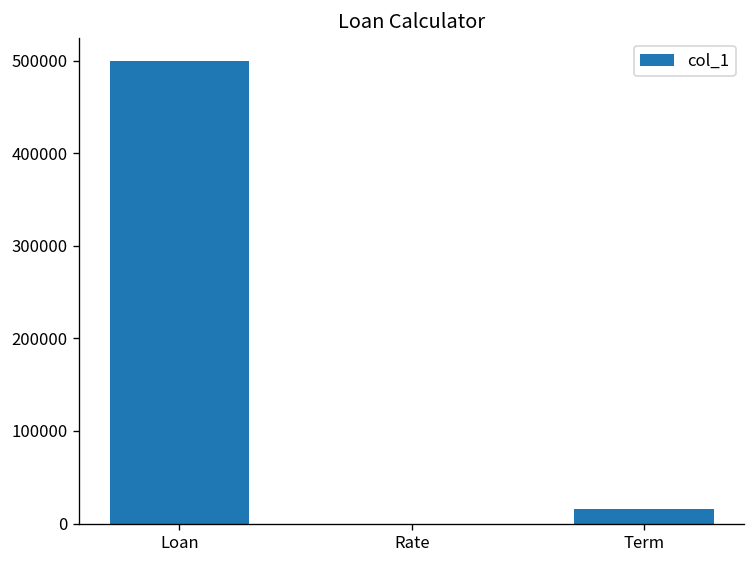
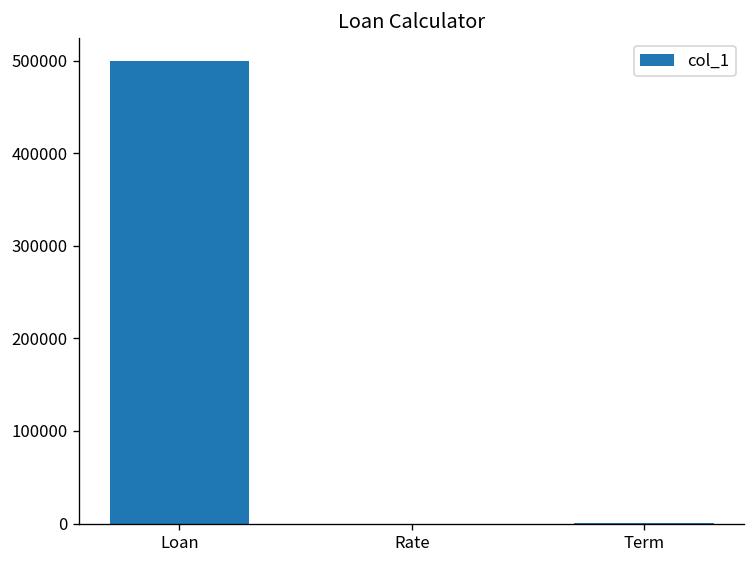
  {
    "Loan": 500000,
-   "Term": 20000
+   "Term": 0
  }
